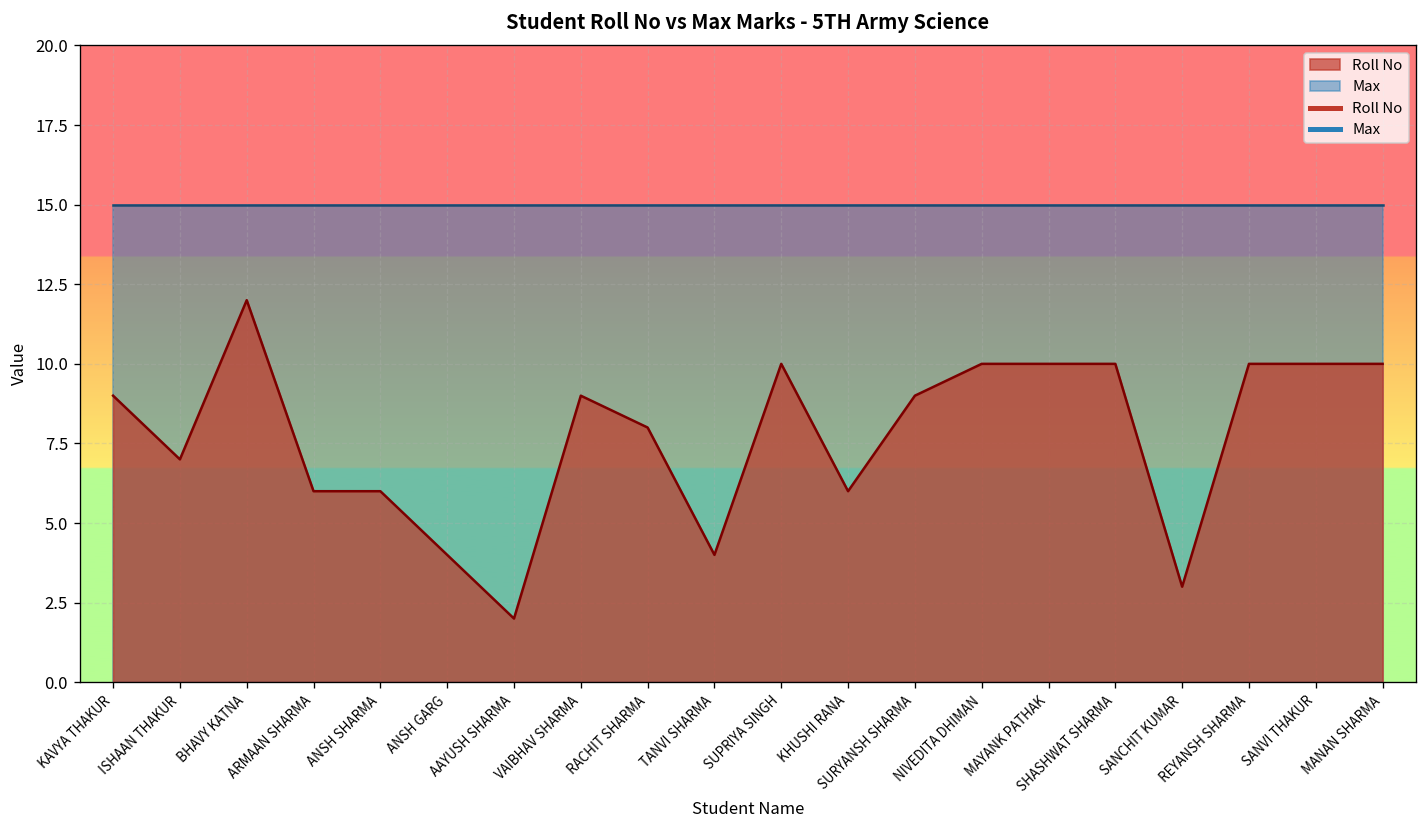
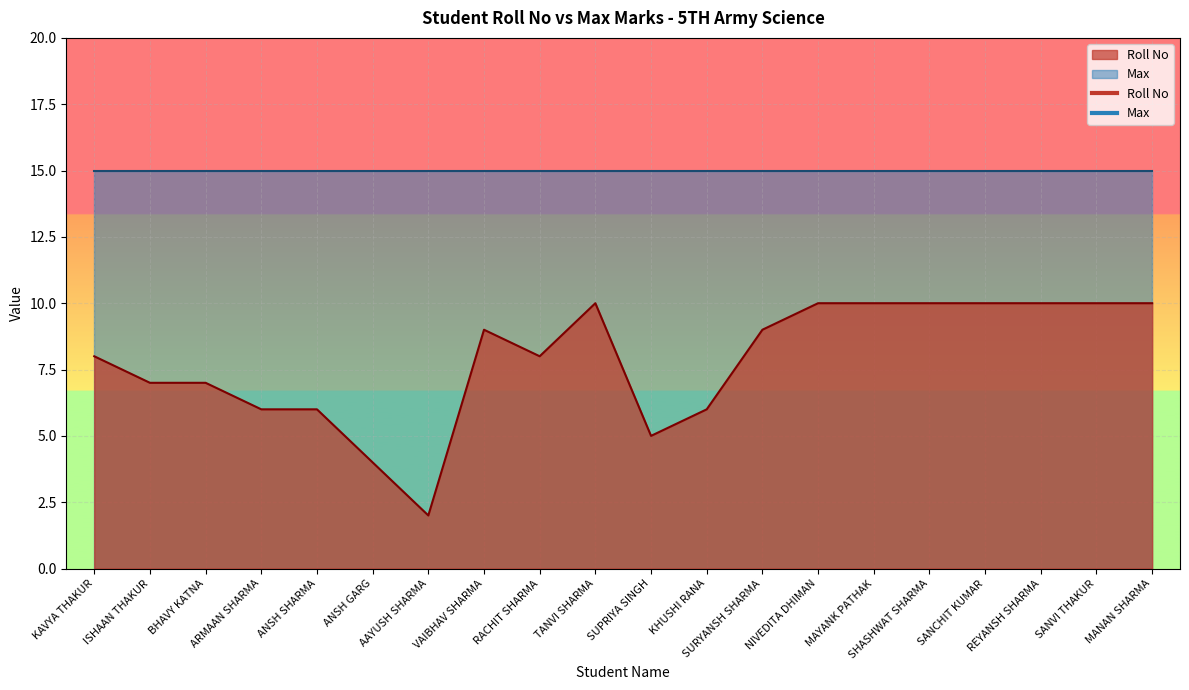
  {
    "Roll No": {
-     "KAVYA THAKUR": 9,
+     "KAVYA THAKUR": 8,
      "ISHAAN THAKUR": 7,
-     "BHAVY KATNA": 12,
+     "BHAVY KATNA": 7,
      "ARMAAN SHARMA": 6,
      "ANSH SHARMA": 6,
      "ANSH GARG": 4,
      "AAYUSH SHARMA": 2,
      "VAIBHAV SHARMA": 9,
      "RACHIT SHARMA": 8,
-     "TANVI SHARMA": 4,
-     "SUPRIYA SINGH": 10,
+     "TANVI SHARMA": 10,
+     "SUPRIYA SINGH": 5,
      "KHUSHI RANA": 6,
      "SURYANSH SHARMA": 9,
      "NIVEDITA DHIMAN": 10,
      "MAYANK PATHAK": 10,
      "SHASHWAT SHARMA": 10,
-     "SANCHIT KUMAR": 3,
+     "SANCHIT KUMAR": 10,
      "REYANSH SHARMA": 10,
      "SANVI THAKUR": 10,
      "MANAN SHARMA": 10
    },
    "Max": {
      "KAVYA THAKUR": 15,
      "ISHAAN THAKUR": 15,
      "BHAVY KATNA": 15,
      "ARMAAN SHARMA": 15,
      "ANSH SHARMA": 15,
      "ANSH GARG": 15,
      "AAYUSH SHARMA": 15,
      "VAIBHAV SHARMA": 15,
      "RACHIT SHARMA": 15,
      "TANVI SHARMA": 15,
      "SUPRIYA SINGH": 15,
      "KHUSHI RANA": 15,
      "SURYANSH SHARMA": 15,
      "NIVEDITA DHIMAN": 15,
      "MAYANK PATHAK": 15,
      "SHASHWAT SHARMA": 15,
      "SANCHIT KUMAR": 15,
      "REYANSH SHARMA": 15,
      "SANVI THAKUR": 15,
      "MANAN SHARMA": 15
    }
  }
